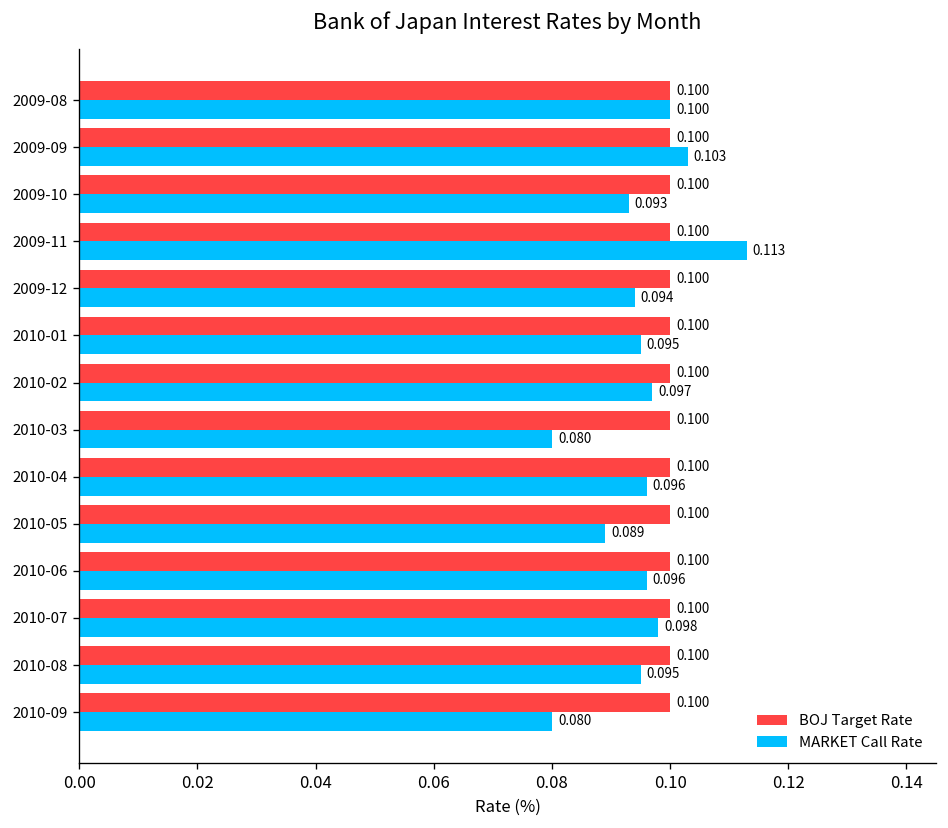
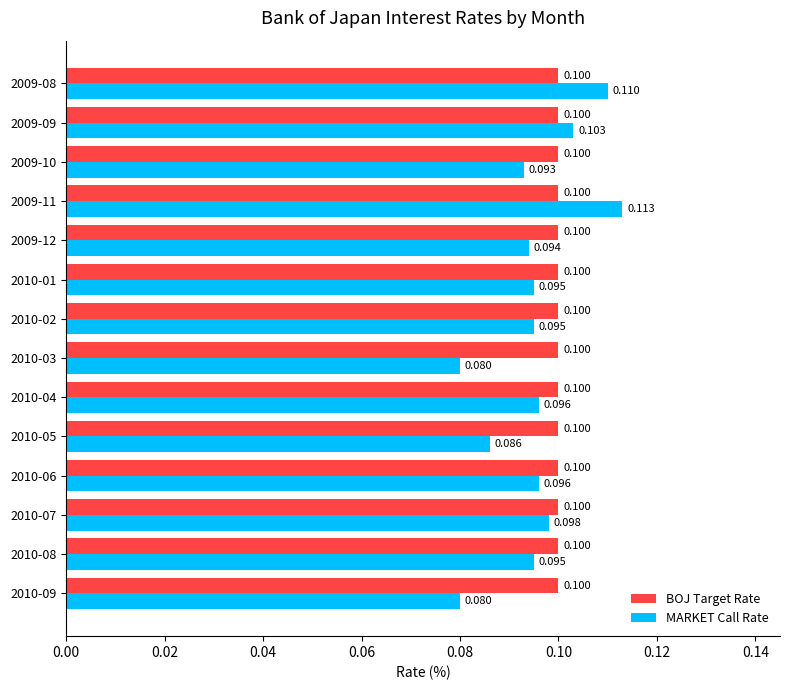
  {
    "BOJ Target Rate": {
      "2009-08": 0.100,
      "2009-09": 0.100,
      "2009-10": 0.100,
      "2009-11": 0.100,
      "2009-12": 0.100,
      "2010-01": 0.100,
      "2010-02": 0.100,
      "2010-03": 0.100,
      "2010-04": 0.100,
      "2010-05": 0.100,
      "2010-06": 0.100,
      "2010-07": 0.100,
      "2010-08": 0.100,
      "2010-09": 0.100
    },
    "MARKET Call Rate": {
-     "2009-08": 0.100,
+     "2009-08": 0.110,
      "2009-09": 0.103,
      "2009-10": 0.093,
      "2009-11": 0.113,
      "2009-12": 0.094,
      "2010-01": 0.095,
-     "2010-02": 0.097,
+     "2010-02": 0.095,
      "2010-03": 0.080,
      "2010-04": 0.096,
-     "2010-05": 0.089,
+     "2010-05": 0.086,
      "2010-06": 0.096,
      "2010-07": 0.098,
      "2010-08": 0.095,
      "2010-09": 0.080
    }
  }
